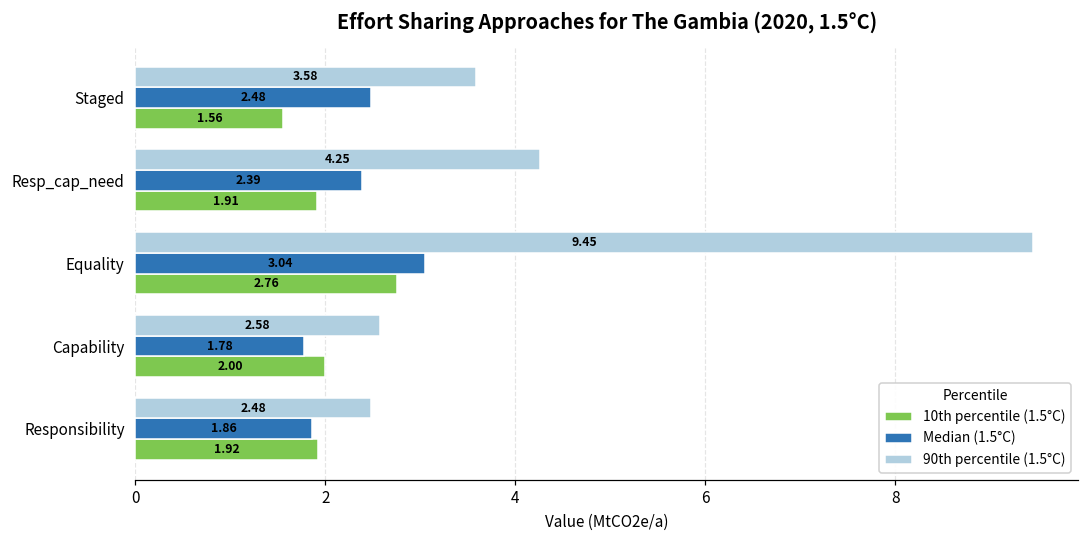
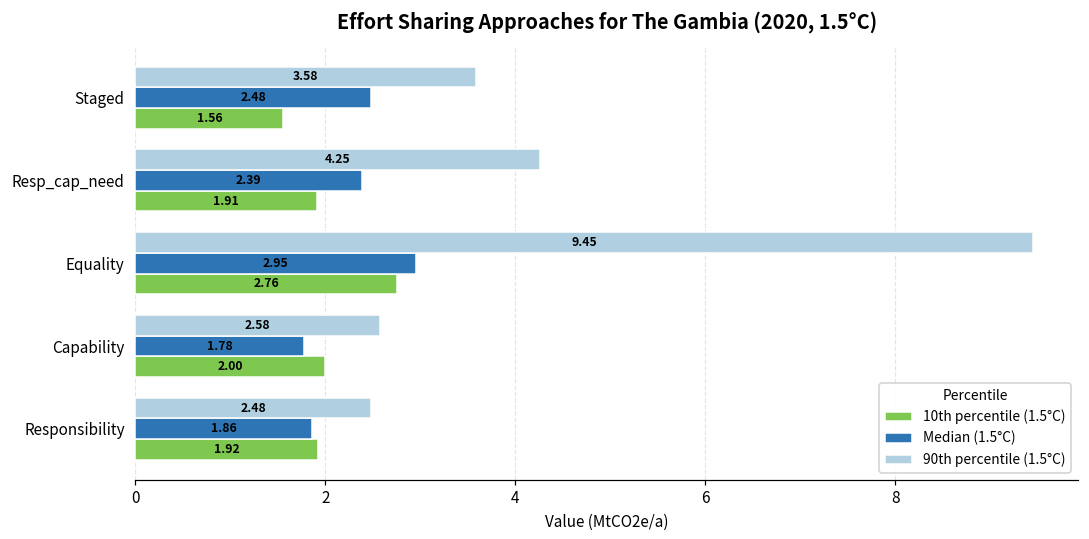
  {
    "10th percentile (1.5°C)": {
      "Staged": 1.56,
      "Resp_cap_need": 1.91,
      "Equality": 2.76,
      "Capability": 2.00,
      "Responsibility": 1.92
    },
    "Median (1.5°C)": {
      "Staged": 2.48,
      "Resp_cap_need": 2.39,
-     "Equality": 3.04,
+     "Equality": 2.95,
      "Capability": 1.78,
      "Responsibility": 1.86
    },
    "90th percentile (1.5°C)": {
      "Staged": 3.58,
      "Resp_cap_need": 4.25,
      "Equality": 9.45,
      "Capability": 2.58,
      "Responsibility": 2.48
    }
  }
